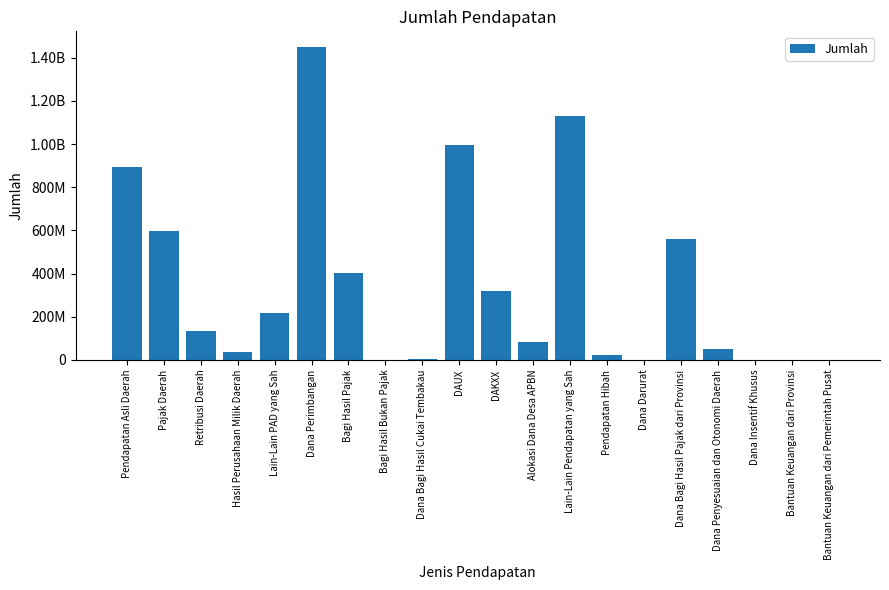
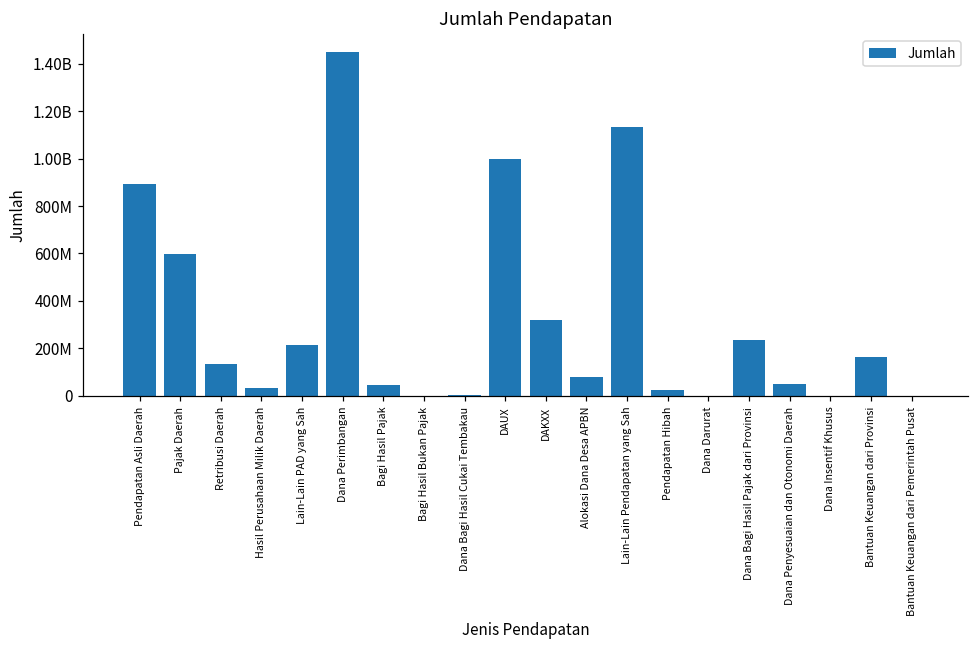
  {
    "Pendapatan Asli Daerah": 890000000,
    "Pajak Daerah": 600000000,
    "Retribusi Daerah": 130000000,
    "Hasil Perusahaan Milik Daerah": 30000000,
    "Lain-Lain PAD yang Sah": 220000000,
    "Dana Perimbangan": 1450000000,
-   "Bagi Hasil Pajak": 400000000,
+   "Bagi Hasil Pajak": 50000000,
    "DAUX": 1000000000,
    "DAKXX": 320000000,
    "Alokasi Dana Desa APBN": 80000000,
    "Lain-Lain Pendapatan yang Sah": 1130000000,
    "Pendapatan Hibah": 20000000,
    "Dana Darurat": 0,
-   "Dana Bagi Hasil Pajak dari Provinsi": 560000000,
+   "Dana Bagi Hasil Pajak dari Provinsi": 230000000,
    "Dana Penyesuaian dan Otonomi Daerah": 50000000,
    "Dana Insentif Khusus": 0,
-   "Bantuan Keuangan dari Provinsi": 0,
+   "Bantuan Keuangan dari Provinsi": 170000000,
    "Bantuan Keuangan dari Pemerintah Pusat": 0
  }
